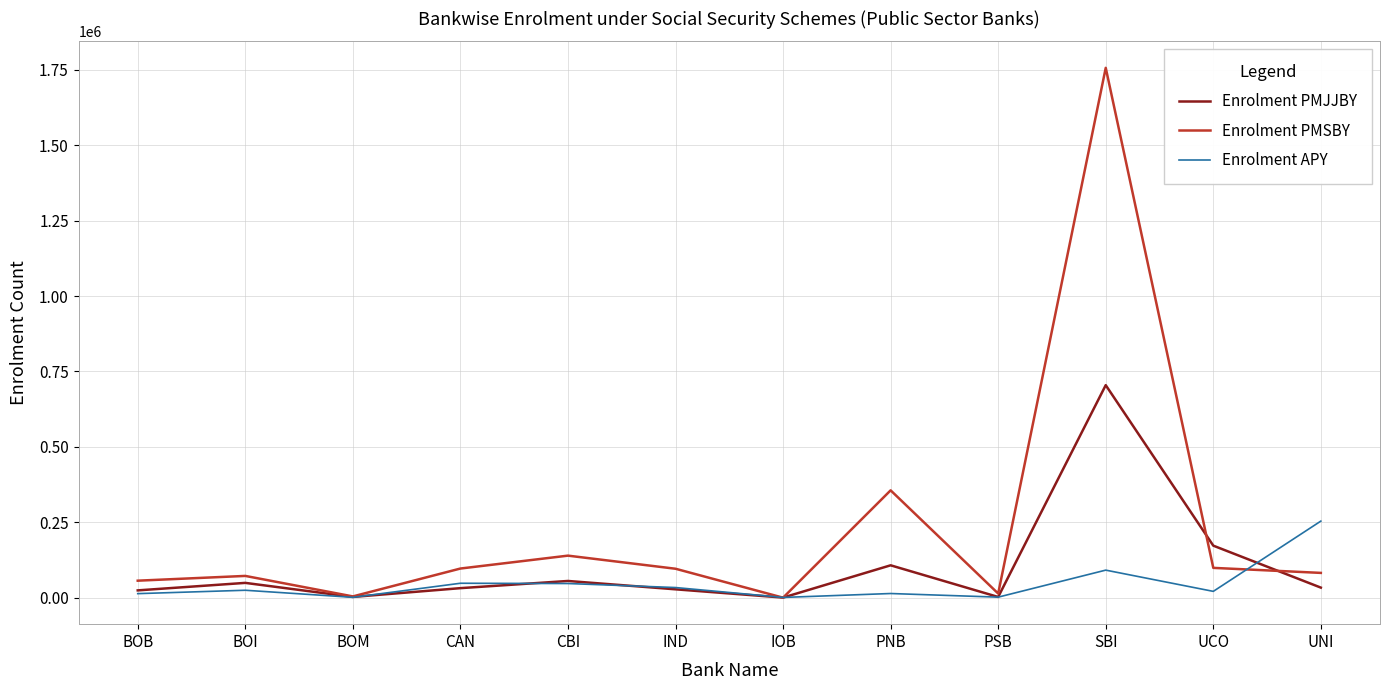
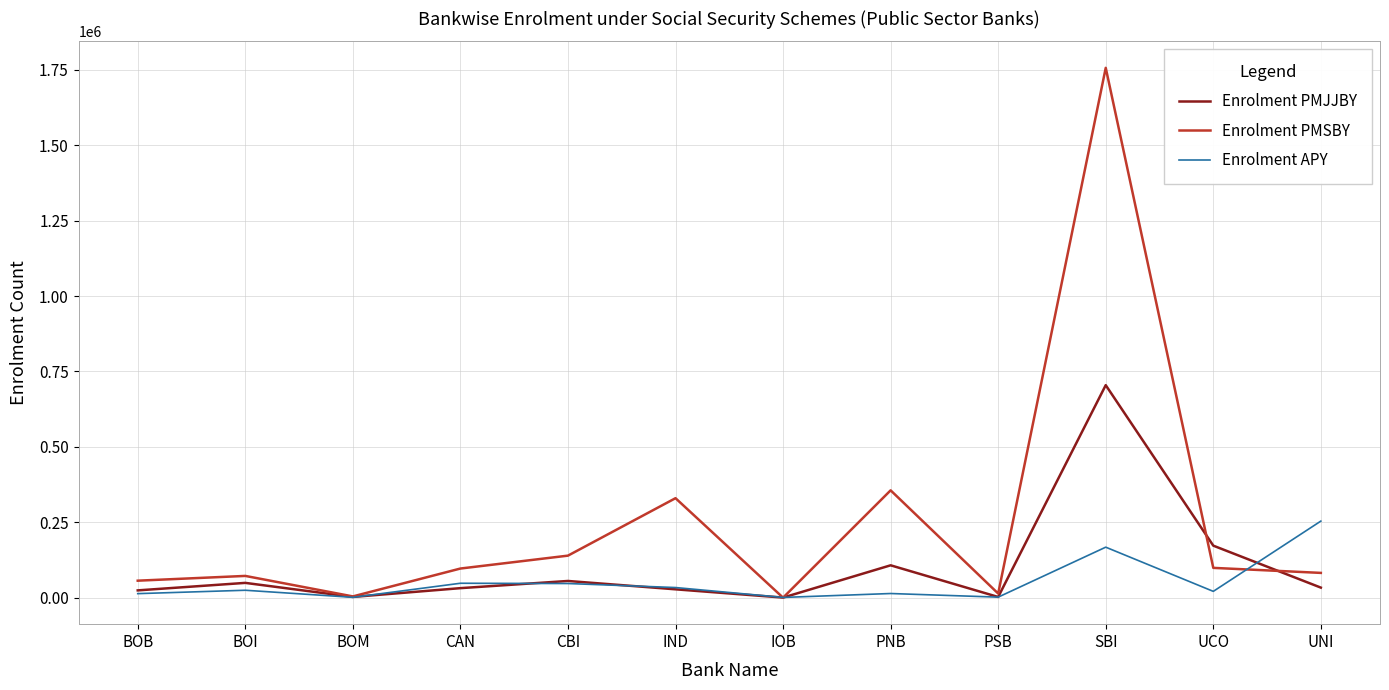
  {
    "Enrolment PMJJBY": {
      "BOB": 20000,
      "BOI": 50000,
      "CAN": 30000,
      "PNB": 110000,
      "SBI": 700000,
      "UCO": 170000,
      "UNI": 30000
    },
    "Enrolment PMSBY": {
      "BOB": 60000,
      "BOI": 70000,
      "CAN": 100000,
      "CBI": 140000,
-     "IND": 100000,
+     "IND": 330000,
      "PNB": 360000,
      "PSB": 10000,
      "SBI": 1760000,
      "UCO": 100000,
      "UNI": 80000
    },
    "Enrolment APY": {
      "BOB": 10000,
      "BOI": 30000,
      "CAN": 50000,
      "PNB": 10000,
-     "SBI": 90000,
+     "SBI": 170000,
      "UCO": 20000,
      "UNI": 250000
    }
  }
